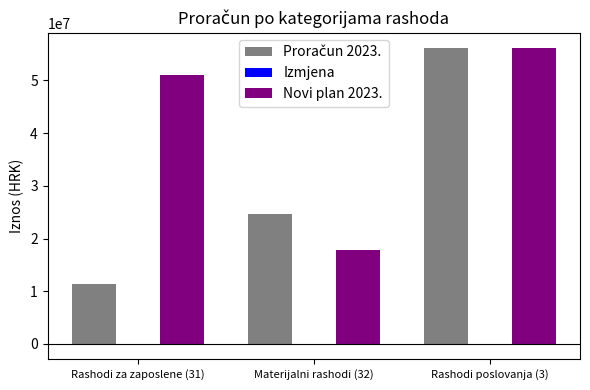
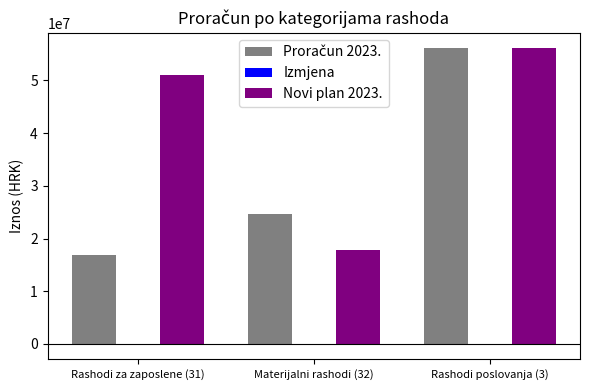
  {
    "Proračun 2023.": {
-     "Rashodi za zaposlene (31)": 11000000,
+     "Rashodi za zaposlene (31)": 17000000,
      "Materijalni rashodi (32)": 25000000,
      "Rashodi poslovanja (3)": 56000000
    },
    "Novi plan 2023.": {
      "Rashodi za zaposlene (31)": 51000000,
      "Materijalni rashodi (32)": 18000000,
      "Rashodi poslovanja (3)": 56000000
    }
  }
